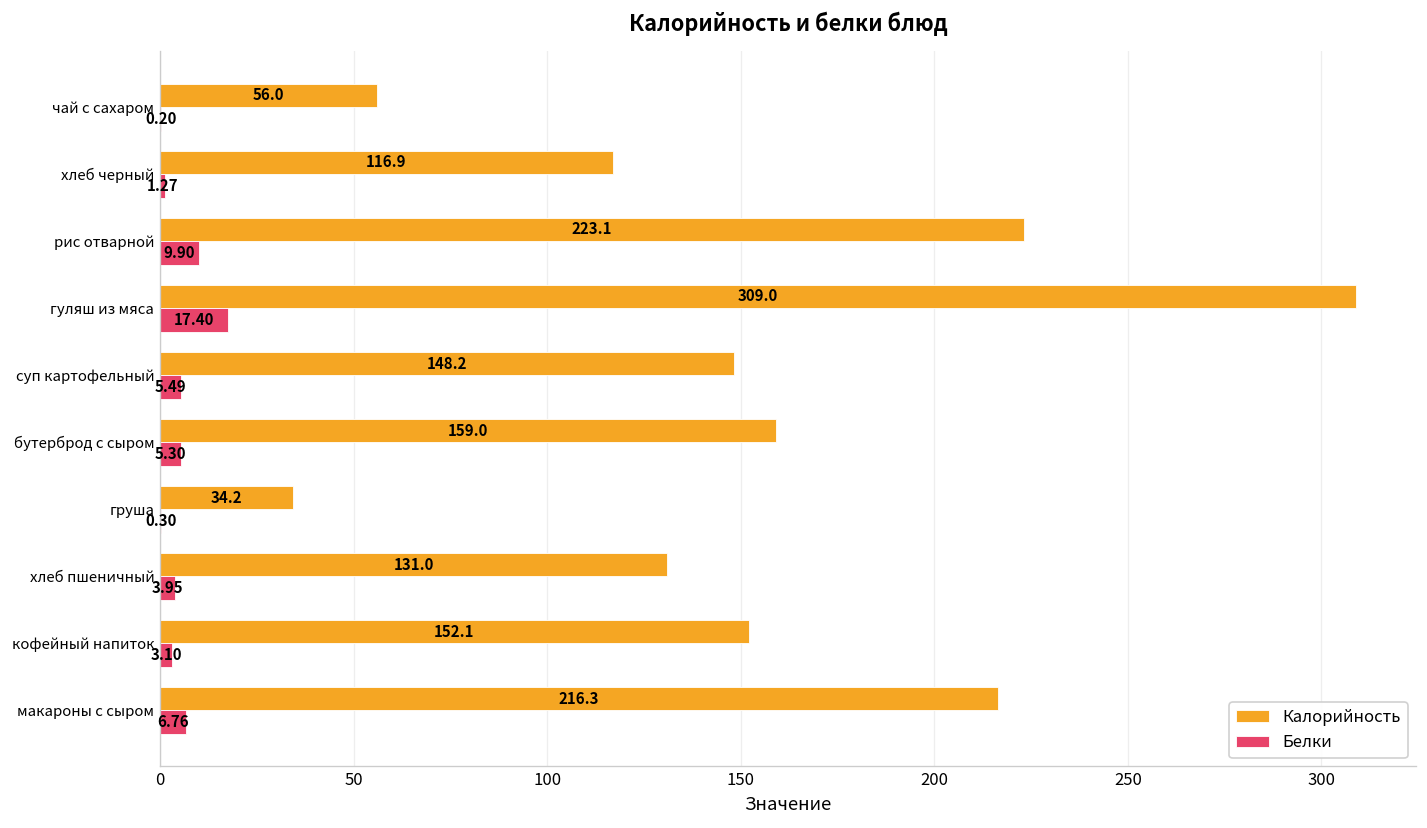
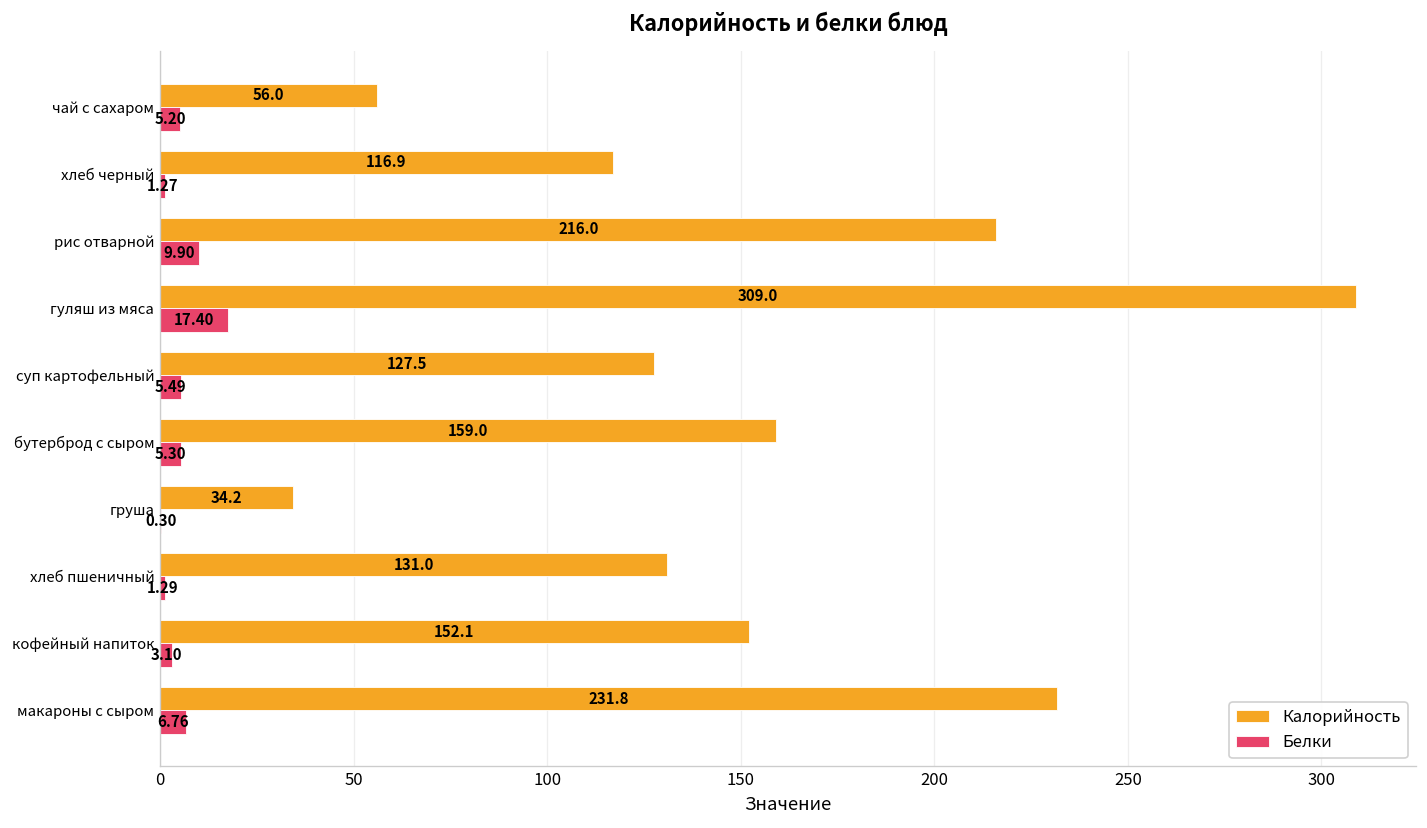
  {
    "Калорийность": {
      "чай с сахаром": 56.0,
      "хлеб черный": 116.9,
-     "рис отварной": 223.1,
+     "рис отварной": 216.0,
      "гуляш из мяса": 309.0,
-     "суп картофельный": 148.2,
+     "суп картофельный": 127.5,
      "бутерброд с сыром": 159.0,
      "груша": 34.2,
      "хлеб пшеничный": 131.0,
      "кофейный напиток": 152.1,
-     "макароны с сыром": 216.3
+     "макароны с сыром": 231.8
    },
    "Белки": {
-     "чай с сахаром": 0.20,
+     "чай с сахаром": 5.20,
      "хлеб черный": 1.27,
      "рис отварной": 9.90,
      "гуляш из мяса": 17.40,
      "суп картофельный": 5.49,
      "бутерброд с сыром": 5.30,
      "груша": 0.30,
-     "хлеб пшеничный": 3.95,
+     "хлеб пшеничный": 1.29,
      "кофейный напиток": 3.10,
      "макароны с сыром": 6.76
    }
  }
